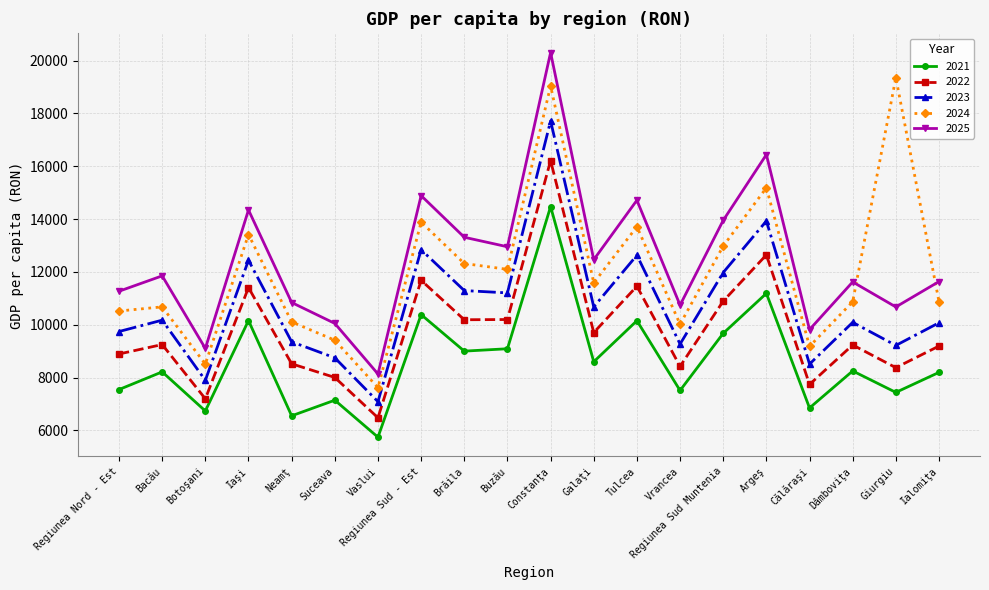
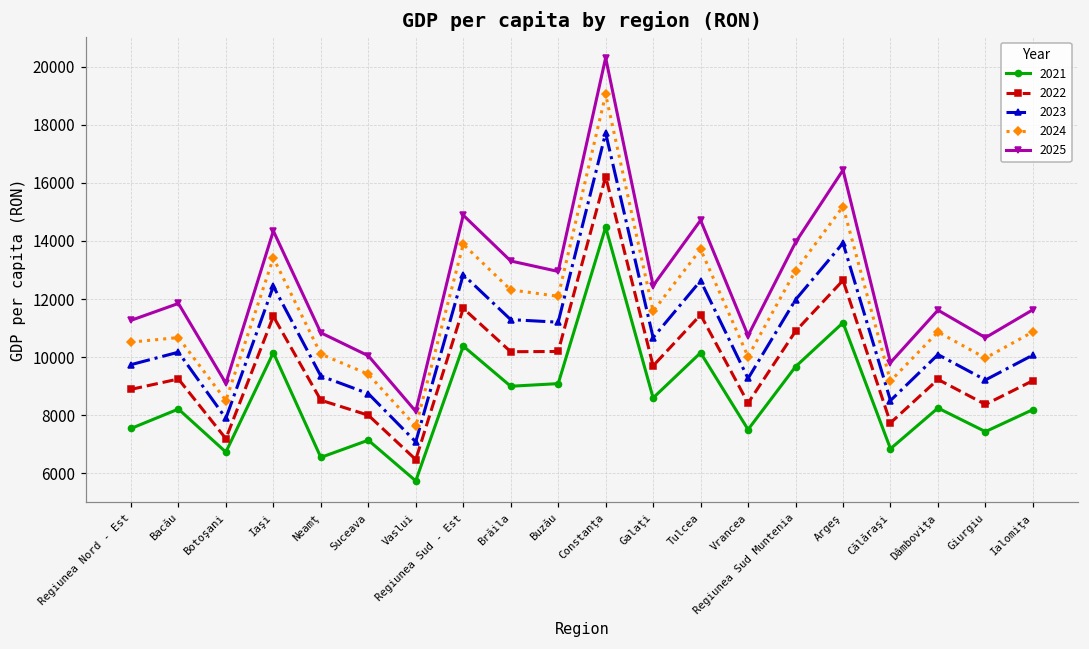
  {
    "2021": {
      "Regiunea Nord - Est": 7500,
      "Bacău": 8200,
      "Botoşani": 6700,
      "Iaşi": 10200,
      "Neamţ": 6600,
      "Suceava": 7100,
      "Vaslui": 5700,
      "Regiunea Sud - Est": 10400,
      "Brăila": 9000,
      "Buzău": 9100,
      "Constanţa": 14500,
      "Galaţi": 8600,
      "Tulcea": 10200,
      "Vrancea": 7500,
      "Regiunea Sud Muntenia": 9700,
      "Argeş": 11200,
      "Călăraşi": 6900,
      "Dâmboviţa": 8300,
      "Giurgiu": 7400,
      "Ialomiţa": 8200
    },
    "2022": {
      "Regiunea Nord - Est": 8900,
      "Bacău": 9300,
      "Botoşani": 7200,
      "Iaşi": 11400,
      "Neamţ": 8500,
      "Suceava": 8000,
      "Vaslui": 6500,
      "Regiunea Sud - Est": 11700,
      "Brăila": 10200,
      "Buzău": 10200,
      "Constanţa": 16200,
      "Galaţi": 9700,
      "Tulcea": 11500,
      "Vrancea": 8400,
      "Regiunea Sud Muntenia": 10900,
      "Argeş": 12600,
      "Călăraşi": 7700,
      "Dâmboviţa": 9200,
      "Giurgiu": 8400,
      "Ialomiţa": 9200
    },
    "2023": {
      "Regiunea Nord - Est": 9700,
      "Bacău": 10200,
      "Botoşani": 7900,
      "Iaşi": 12400,
      "Neamţ": 9400,
      "Suceava": 8700,
      "Vaslui": 7100,
      "Regiunea Sud - Est": 12800,
      "Brăila": 11300,
      "Buzău": 11200,
      "Constanţa": 17700,
      "Galaţi": 10700,
      "Tulcea": 12600,
      "Vrancea": 9300,
      "Regiunea Sud Muntenia": 12000,
      "Argeş": 13900,
      "Călăraşi": 8500,
      "Dâmboviţa": 10100,
      "Giurgiu": 9200,
      "Ialomiţa": 10100
    },
    "2024": {
      "Regiunea Nord - Est": 10500,
      "Bacău": 10700,
      "Botoşani": 8500,
      "Iaşi": 13400,
      "Neamţ": 10100,
      "Suceava": 9400,
      "Vaslui": 7600,
      "Regiunea Sud - Est": 13900,
      "Brăila": 12300,
      "Buzău": 12100,
      "Constanţa": 19000,
      "Galaţi": 11600,
      "Tulcea": 13700,
      "Vrancea": 10000,
      "Regiunea Sud Muntenia": 13000,
      "Argeş": 15200,
      "Călăraşi": 9200,
      "Dâmboviţa": 10900,
-     "Giurgiu": 19400,
+     "Giurgiu": 10000,
      "Ialomiţa": 10900
    },
    "2025": {
      "Regiunea Nord - Est": 11300,
      "Bacău": 11900,
      "Botoşani": 9100,
      "Iaşi": 14300,
      "Neamţ": 10800,
      "Suceava": 10100,
      "Vaslui": 8100,
      "Regiunea Sud - Est": 14900,
      "Brăila": 13300,
      "Buzău": 13000,
      "Constanţa": 20300,
      "Galaţi": 12500,
      "Tulcea": 14700,
      "Vrancea": 10700,
      "Regiunea Sud Muntenia": 14000,
      "Argeş": 16400,
      "Călăraşi": 9800,
      "Dâmboviţa": 11600,
      "Giurgiu": 10700,
      "Ialomiţa": 11600
    }
  }
